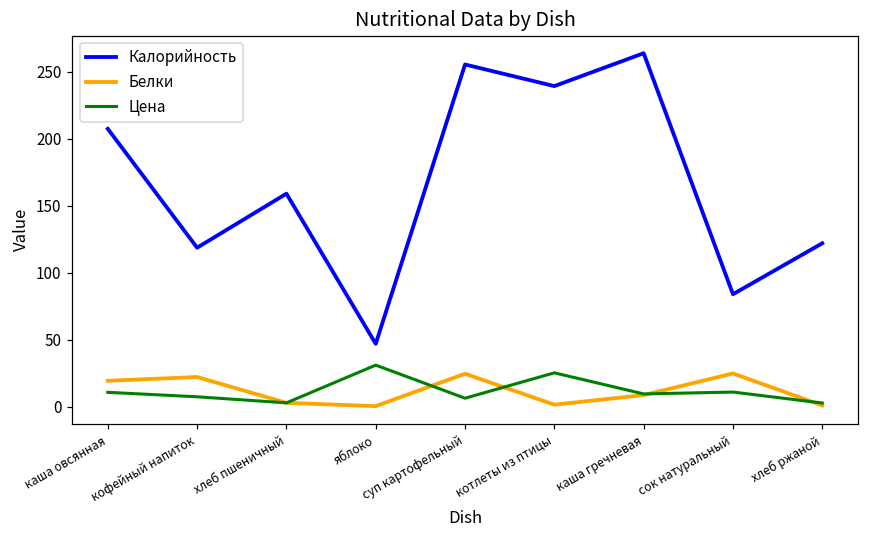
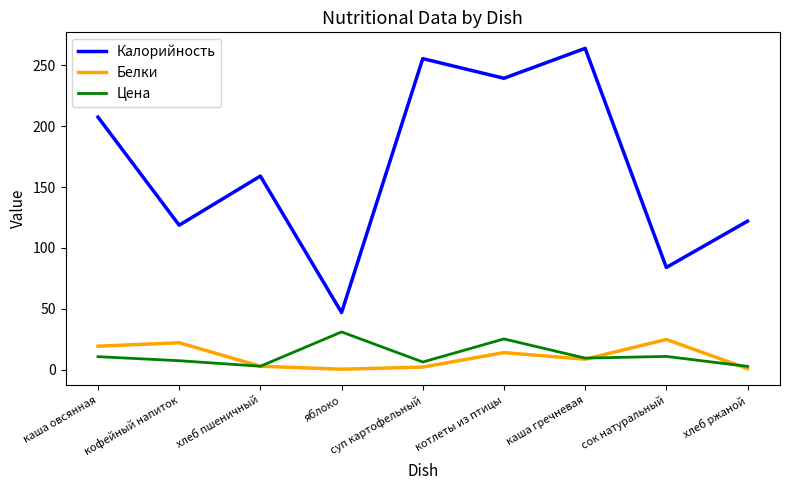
  {
    "Калорийность": {
      "каша овсянная": 207,
      "кофейный напиток": 119,
      "хлеб пшеничный": 159,
      "яблоко": 47,
      "суп картофельный": 255,
      "котлеты из птицы": 239,
      "каша гречневая": 264,
      "сок натуральный": 84,
      "хлеб ржаной": 122
    },
    "Белки": {
      "каша овсянная": 19,
      "кофейный напиток": 22,
      "яблоко": 1,
-     "суп картофельный": 25,
-     "котлеты из птицы": 2,
+     "суп картофельный": 2,
+     "котлеты из птицы": 14,
      "сок натуральный": 25
    },
    "Цена": {
      "каша овсянная": 11,
      "кофейный напиток": 7,
      "яблоко": 31,
      "суп картофельный": 6,
      "котлеты из птицы": 25,
      "сок натуральный": 11
    }
  }
